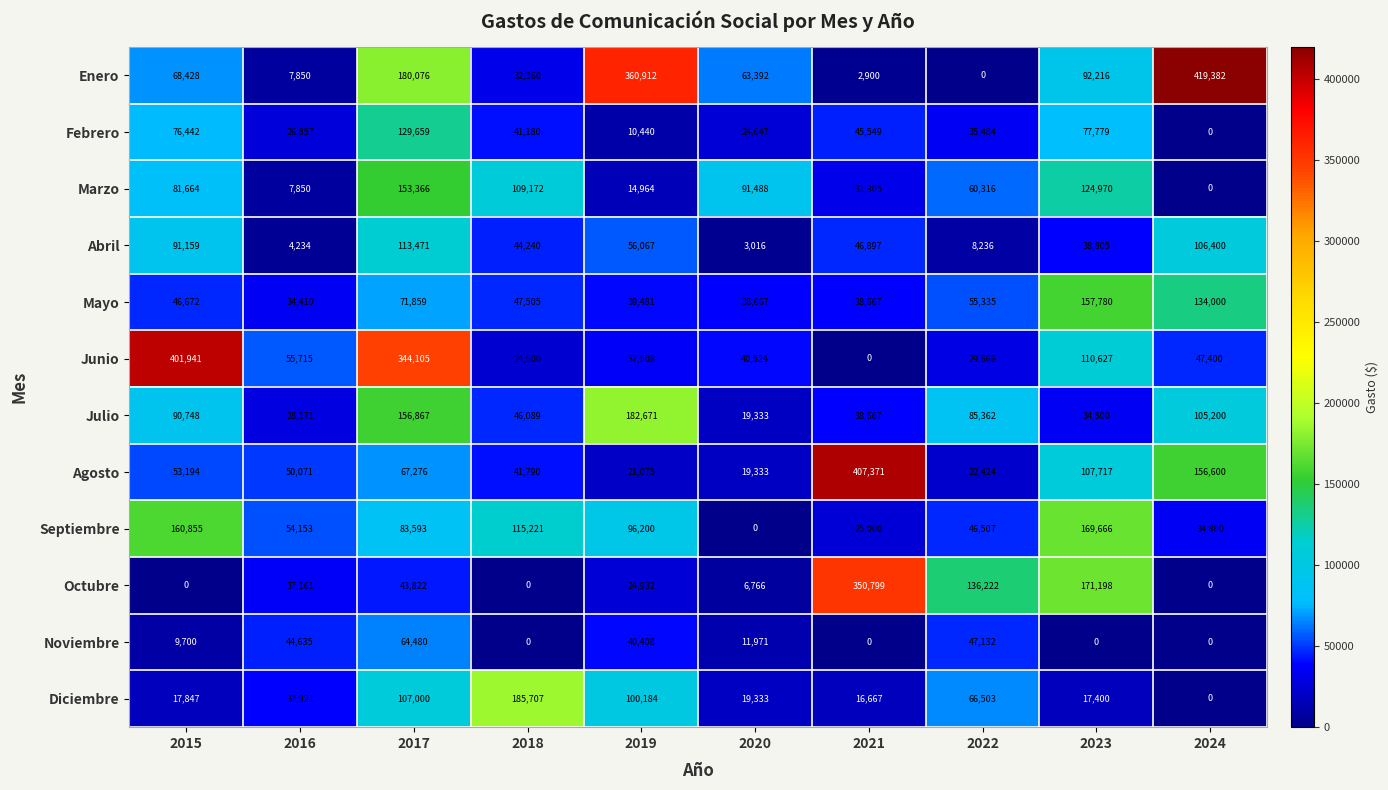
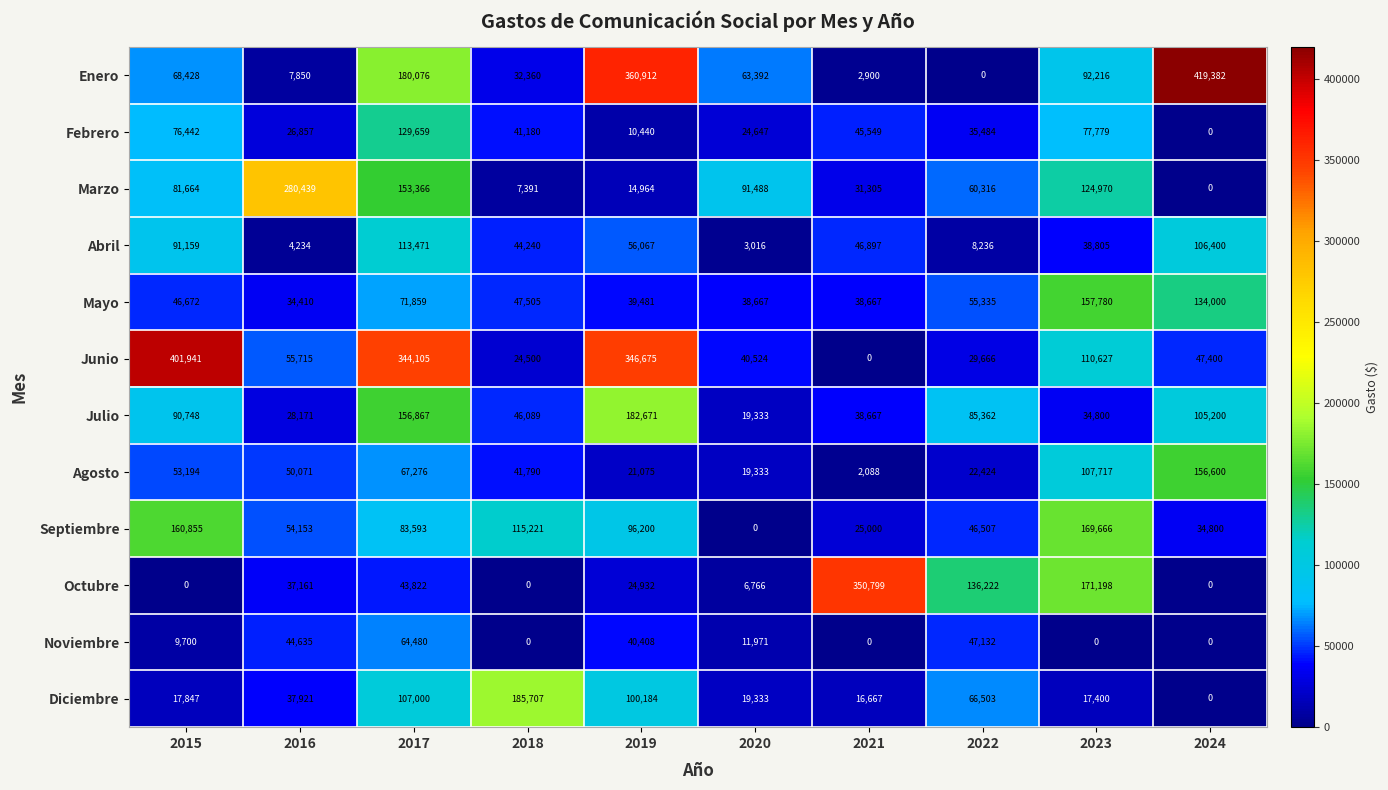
  {
    "Enero": {
      "2015": "68,428",
      "2016": "7,850",
      "2017": "180,076",
      "2018": "32,360",
      "2019": "360,912",
      "2020": "63,392",
      "2021": "2,900",
      "2022": "0",
      "2023": "92,216",
      "2024": "419,382"
    },
    "Febrero": {
      "2015": "76,442",
      "2016": "26,857",
      "2017": "129,659",
      "2018": "41,180",
      "2019": "10,440",
      "2020": "24,647",
      "2021": "45,549",
      "2022": "35,484",
      "2023": "77,779",
      "2024": "0"
    },
    "Marzo": {
      "2015": "81,664",
-     "2016": "7,850",
+     "2016": "280,439",
      "2017": "153,366",
-     "2018": "109,172",
+     "2018": "7,391",
      "2019": "14,964",
      "2020": "91,488",
      "2021": "31,305",
      "2022": "60,316",
      "2023": "124,970",
      "2024": "0"
    },
    "Abril": {
      "2015": "91,159",
      "2016": "4,234",
      "2017": "113,471",
      "2018": "44,240",
      "2019": "56,067",
      "2020": "3,016",
      "2021": "46,897",
      "2022": "8,236",
      "2023": "38,805",
      "2024": "106,400"
    },
    "Mayo": {
      "2015": "46,672",
      "2016": "34,410",
      "2017": "71,859",
      "2018": "47,505",
      "2019": "39,481",
      "2020": "38,667",
      "2021": "38,667",
      "2022": "55,335",
      "2023": "157,780",
      "2024": "134,000"
    },
    "Junio": {
      "2015": "401,941",
      "2016": "55,715",
      "2017": "344,105",
      "2018": "24,500",
-     "2019": "37,508",
+     "2019": "346,675",
      "2020": "40,524",
      "2021": "0",
      "2022": "29,666",
      "2023": "110,627",
      "2024": "47,400"
    },
    "Julio": {
      "2015": "90,748",
      "2016": "28,171",
      "2017": "156,867",
      "2018": "46,089",
      "2019": "182,671",
      "2020": "19,333",
      "2021": "38,667",
      "2022": "85,362",
      "2023": "34,800",
      "2024": "105,200"
    },
    "Agosto": {
      "2015": "53,194",
      "2016": "50,071",
      "2017": "67,276",
      "2018": "41,790",
      "2019": "21,075",
      "2020": "19,333",
-     "2021": "407,371",
+     "2021": "2,088",
      "2022": "22,424",
      "2023": "107,717",
      "2024": "156,600"
    },
    "Septiembre": {
      "2015": "160,855",
      "2016": "54,153",
      "2017": "83,593",
      "2018": "115,221",
      "2019": "96,200",
      "2020": "0",
      "2021": "25,000",
      "2022": "46,507",
      "2023": "169,666",
      "2024": "34,800"
    },
    "Octubre": {
      "2015": "0",
      "2016": "37,161",
      "2017": "43,822",
      "2018": "0",
      "2019": "24,932",
      "2020": "6,766",
      "2021": "350,799",
      "2022": "136,222",
      "2023": "171,198",
      "2024": "0"
    },
    "Noviembre": {
      "2015": "9,700",
      "2016": "44,635",
      "2017": "64,480",
      "2018": "0",
      "2019": "40,408",
      "2020": "11,971",
      "2021": "0",
      "2022": "47,132",
      "2023": "0",
      "2024": "0"
    },
    "Diciembre": {
      "2015": "17,847",
      "2016": "37,921",
      "2017": "107,000",
      "2018": "185,707",
      "2019": "100,184",
      "2020": "19,333",
      "2021": "16,667",
      "2022": "66,503",
      "2023": "17,400",
      "2024": "0"
    }
  }
